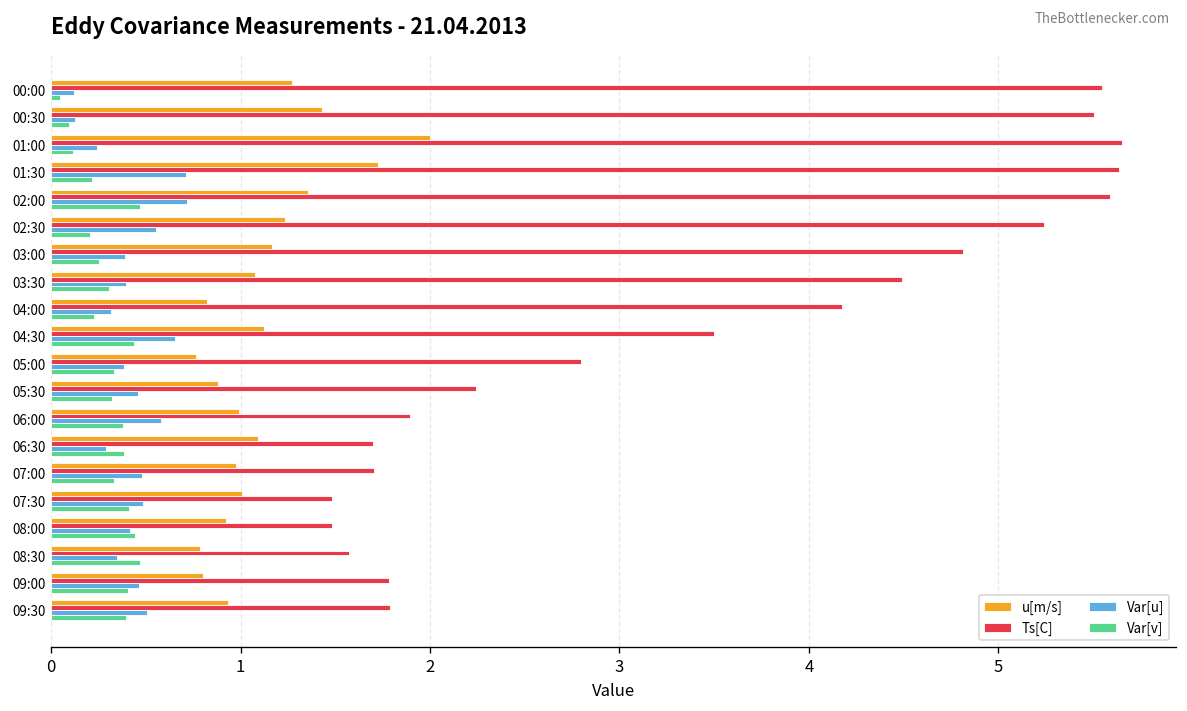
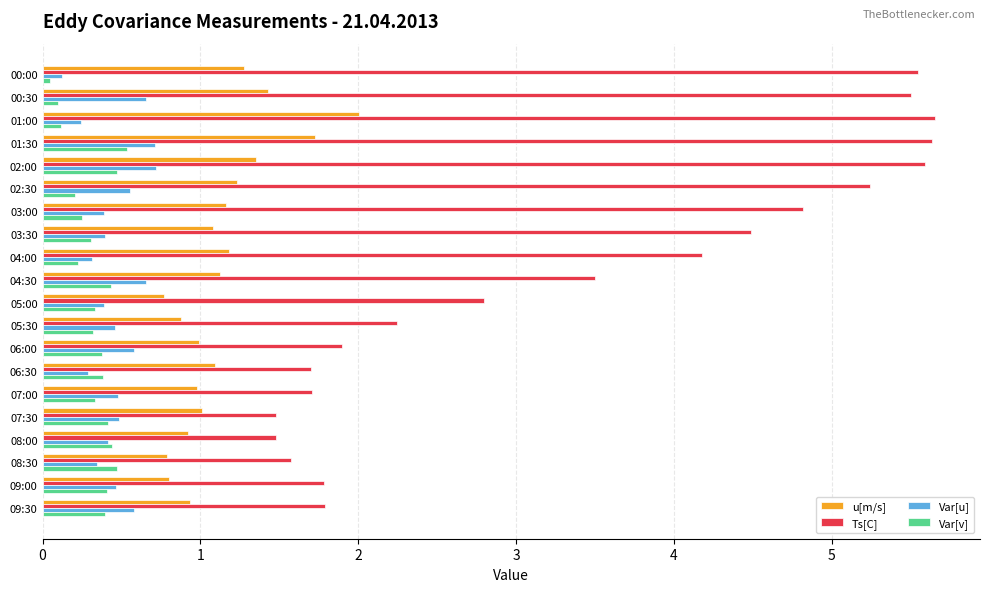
  {
    "u[m/s]": {
      "00:00": 1.27,
      "00:30": 1.43,
      "01:00": 2.00,
      "01:30": 1.72,
      "02:00": 1.35,
      "02:30": 1.23,
      "03:00": 1.16,
      "03:30": 1.08,
-     "04:00": 0.83,
+     "04:00": 1.18,
      "04:30": 1.12,
      "05:00": 0.77,
      "05:30": 0.88,
      "06:00": 0.99,
      "06:30": 1.09,
      "07:00": 0.98,
      "07:30": 1.01,
      "08:00": 0.92,
      "08:30": 0.79,
      "09:00": 0.80,
      "09:30": 0.93
    },
    "Ts[C]": {
      "00:00": 5.55,
      "00:30": 5.50,
      "01:00": 5.66,
      "01:30": 5.64,
      "02:00": 5.59,
      "02:30": 5.24,
      "03:00": 4.82,
      "03:30": 4.49,
      "04:00": 4.17,
      "04:30": 3.50,
      "05:00": 2.80,
      "05:30": 2.25,
      "06:00": 1.89,
      "06:30": 1.70,
      "07:00": 1.71,
      "07:30": 1.48,
      "08:00": 1.48,
      "08:30": 1.57,
      "09:00": 1.78,
      "09:30": 1.79
    },
    "Var[u]": {
      "00:00": 0.12,
-     "00:30": 0.13,
+     "00:30": 0.65,
      "01:00": 0.24,
      "01:30": 0.71,
      "02:00": 0.72,
      "02:30": 0.55,
      "03:00": 0.39,
      "03:30": 0.39,
      "04:00": 0.31,
      "04:30": 0.65,
      "05:00": 0.39,
      "05:30": 0.46,
      "06:00": 0.58,
      "06:30": 0.29,
      "07:00": 0.48,
      "07:30": 0.48,
      "08:00": 0.42,
      "08:30": 0.35,
      "09:00": 0.46,
-     "09:30": 0.51
+     "09:30": 0.58
    },
    "Var[v]": {
      "00:00": 0.05,
      "00:30": 0.10,
      "01:00": 0.12,
-     "01:30": 0.21,
+     "01:30": 0.53,
      "02:00": 0.47,
      "02:30": 0.21,
      "03:00": 0.25,
      "03:30": 0.30,
      "04:00": 0.23,
      "04:30": 0.44,
      "05:00": 0.33,
      "05:30": 0.32,
      "06:00": 0.38,
      "06:30": 0.38,
      "07:00": 0.33,
      "07:30": 0.41,
      "08:00": 0.44,
      "08:30": 0.47,
      "09:00": 0.41,
      "09:30": 0.40
    }
  }
